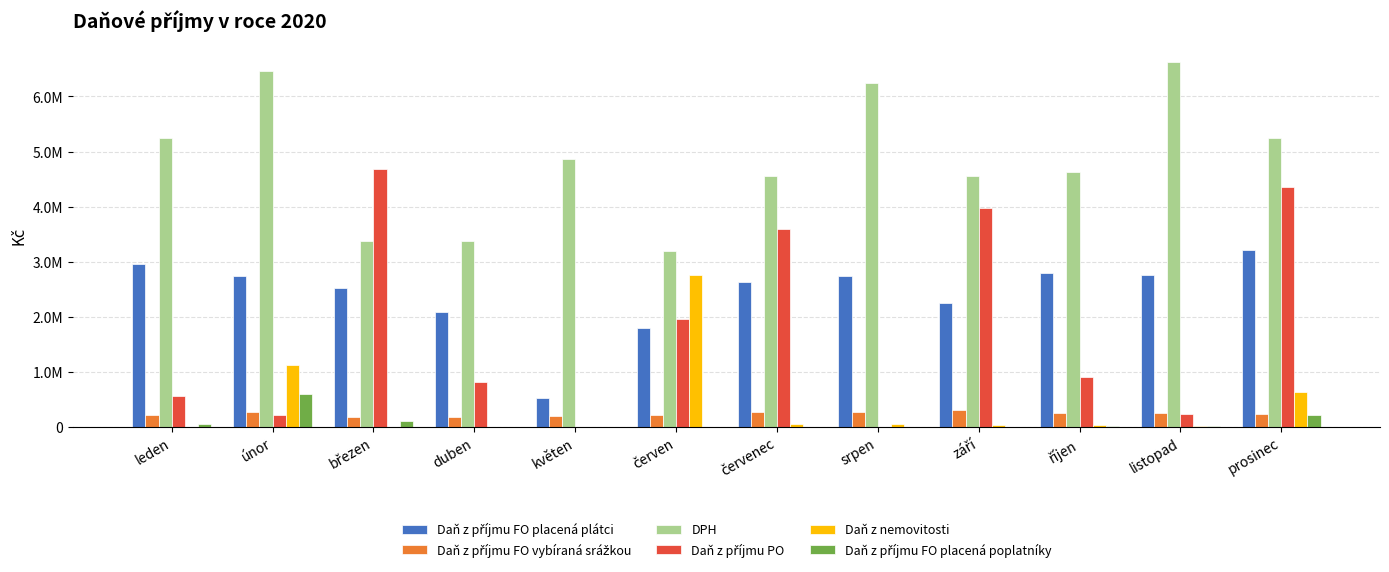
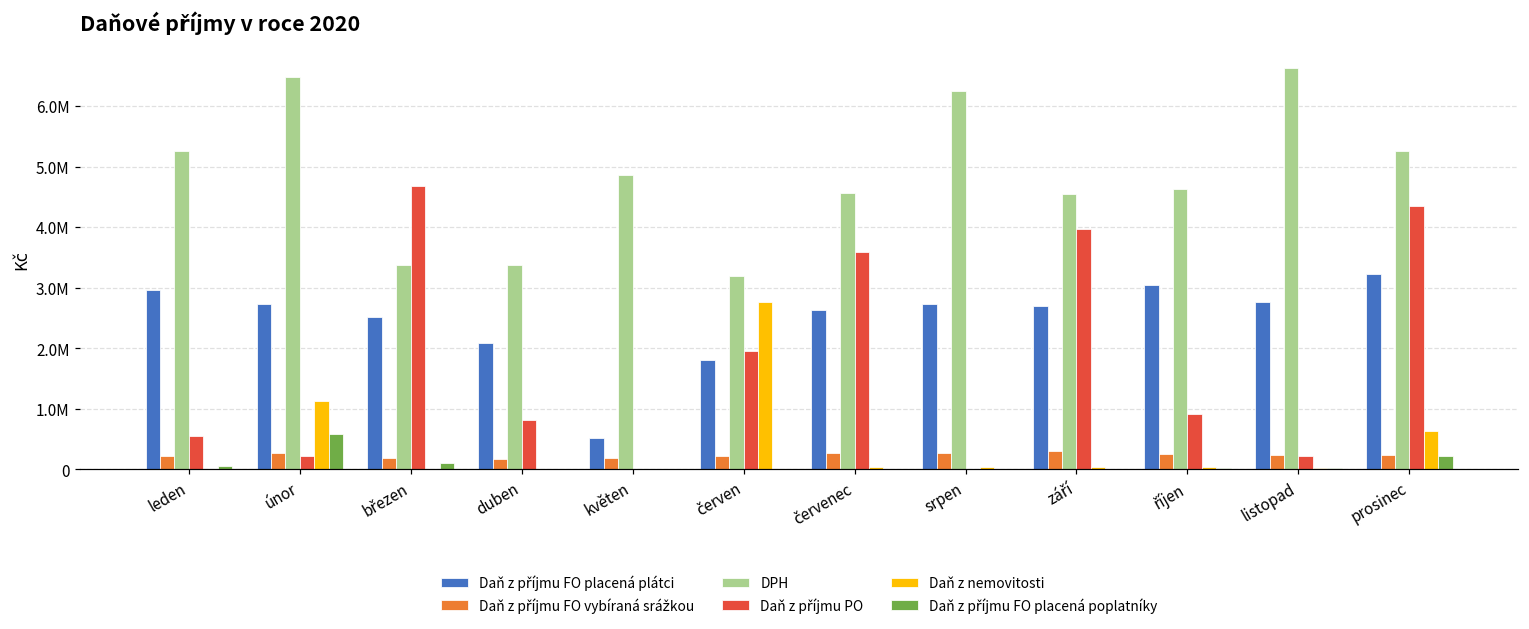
  {
    "Daň z příjmu FO placená plátci": {
      "leden": 3000000,
      "únor": 2700000,
      "březen": 2500000,
      "duben": 2100000,
      "květen": 500000,
      "červen": 1800000,
      "červenec": 2600000,
      "srpen": 2700000,
-     "září": 2300000,
-     "říjen": 2800000,
+     "září": 2700000,
+     "říjen": 3100000,
      "listopad": 2800000,
      "prosinec": 3200000
    },
    "DPH": {
      "leden": 5300000,
      "únor": 6500000,
      "březen": 3400000,
      "duben": 3400000,
      "květen": 4900000,
      "červen": 3200000,
      "červenec": 4600000,
      "srpen": 6200000,
      "září": 4600000,
      "říjen": 4600000,
      "listopad": 6600000,
      "prosinec": 5200000
    },
    "Daň z nemovitosti": {
      "leden": 0,
      "únor": 1100000,
      "duben": 0,
      "květen": 0,
      "červen": 2800000,
      "prosinec": 600000
    },
    "Daň z příjmu FO placená poplatníky": {
      "leden": 100000,
      "únor": 600000,
      "březen": 100000,
      "duben": 0,
      "květen": 0,
      "červen": 0,
      "červenec": 0,
      "srpen": 0,
      "září": 0,
      "prosinec": 200000
    }
  }
